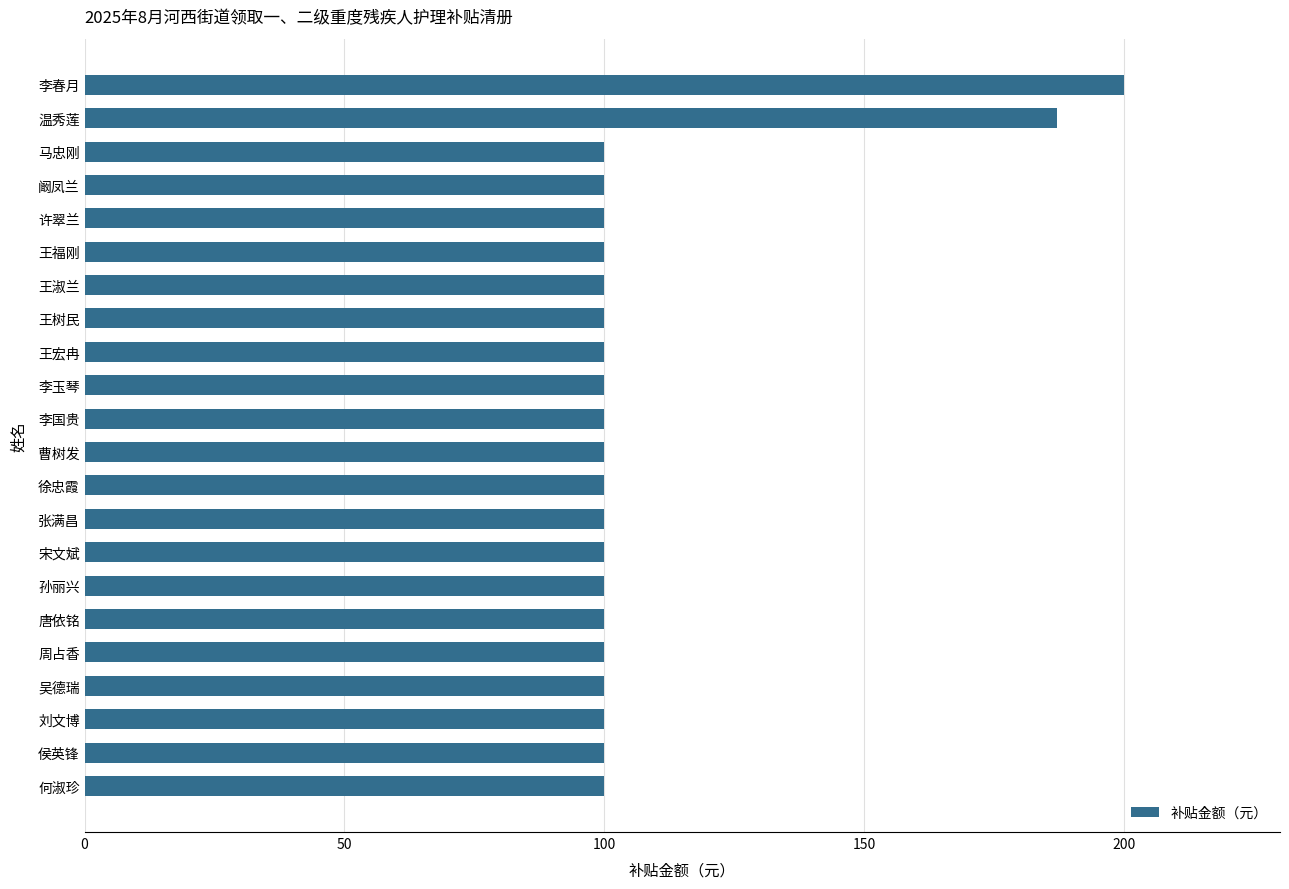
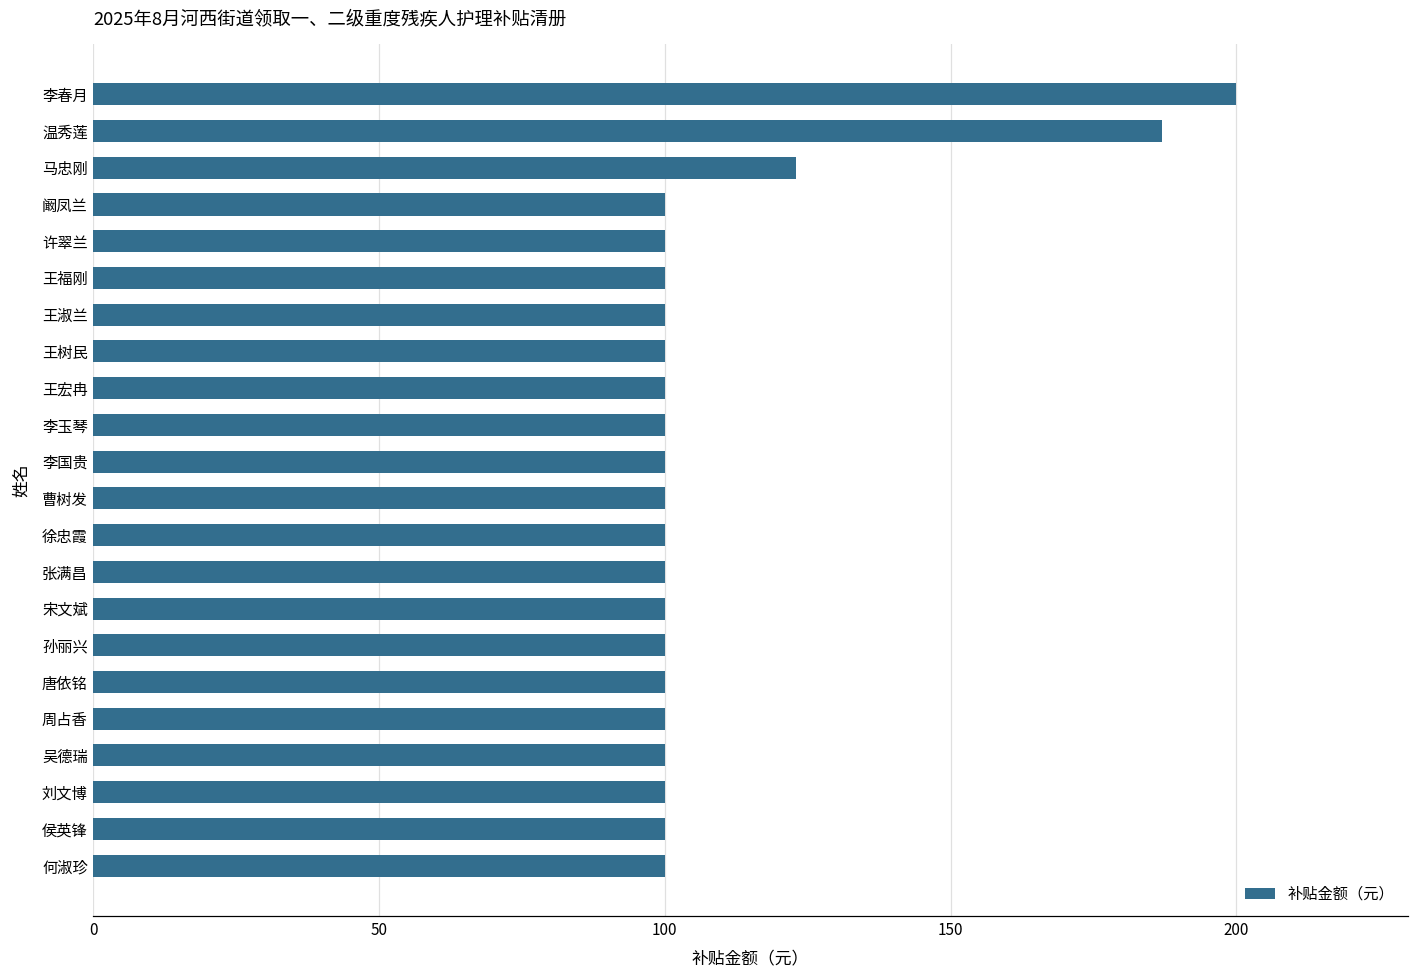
  {
    "李春月": 200,
    "温秀莲": 187,
-   "马忠刚": 100,
+   "马忠刚": 123,
    "阚凤兰": 100,
    "许翠兰": 100,
    "王福刚": 100,
    "王淑兰": 100,
    "王树民": 100,
    "王宏冉": 100,
    "李玉琴": 100,
    "李国贵": 100,
    "曹树发": 100,
    "徐忠霞": 100,
    "张满昌": 100,
    "宋文斌": 100,
    "孙丽兴": 100,
    "唐依铭": 100,
    "周占香": 100,
    "吴德瑞": 100,
    "刘文博": 100,
    "侯英锋": 100,
    "何淑珍": 100
  }
